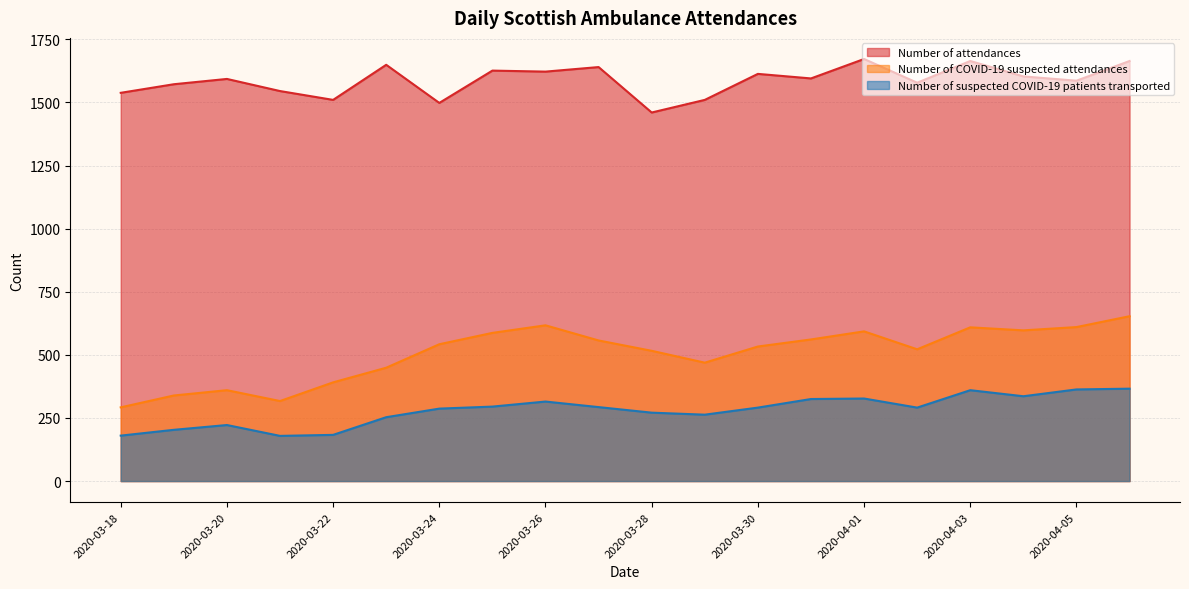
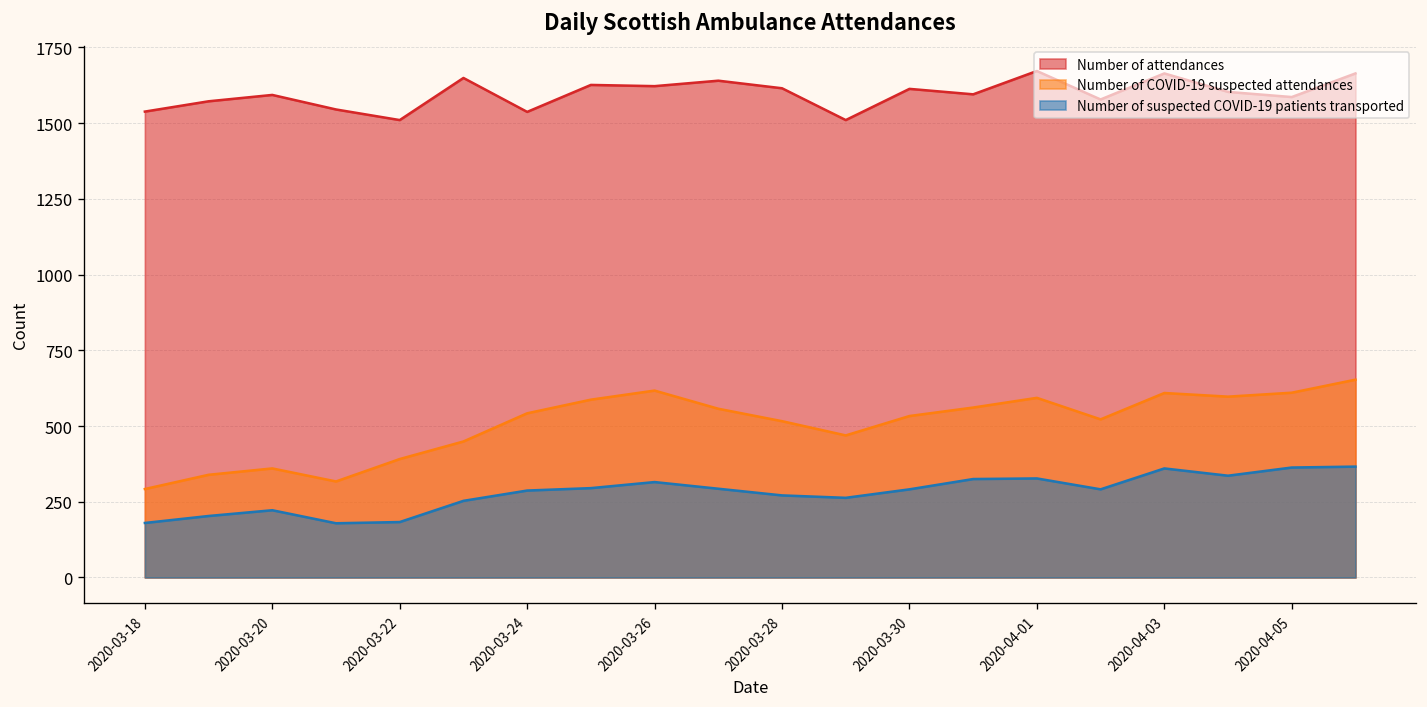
  {
    "Number of attendances": {
      "2020-03-18": 1540,
      "2020-03-20": 1590,
      "2020-03-22": 1510,
-     "2020-03-24": 1500,
+     "2020-03-24": 1540,
      "2020-03-26": 1620,
-     "2020-03-28": 1460,
+     "2020-03-28": 1620,
      "2020-03-30": 1610
    },
    "Number of COVID-19 suspected attendances": {
      "2020-03-18": 290,
      "2020-03-20": 360,
      "2020-03-22": 390,
      "2020-03-24": 540,
      "2020-03-26": 620,
      "2020-03-28": 520,
      "2020-03-30": 530,
      "2020-04-01": 590,
      "2020-04-03": 610,
      "2020-04-05": 610
    },
    "Number of suspected COVID-19 patients transported": {
      "2020-03-18": 180,
      "2020-03-20": 220,
      "2020-03-22": 180,
      "2020-03-24": 290,
      "2020-03-26": 320,
      "2020-03-28": 270,
      "2020-03-30": 290,
      "2020-04-01": 330,
      "2020-04-03": 360,
      "2020-04-05": 360
    }
  }
